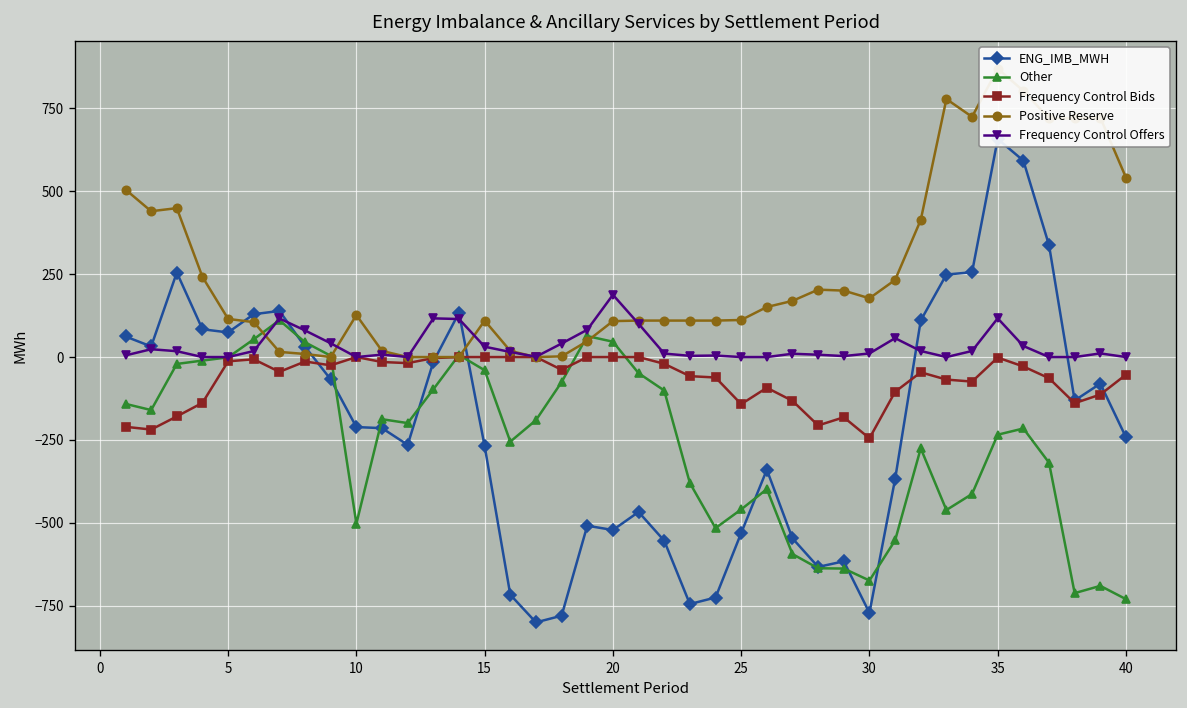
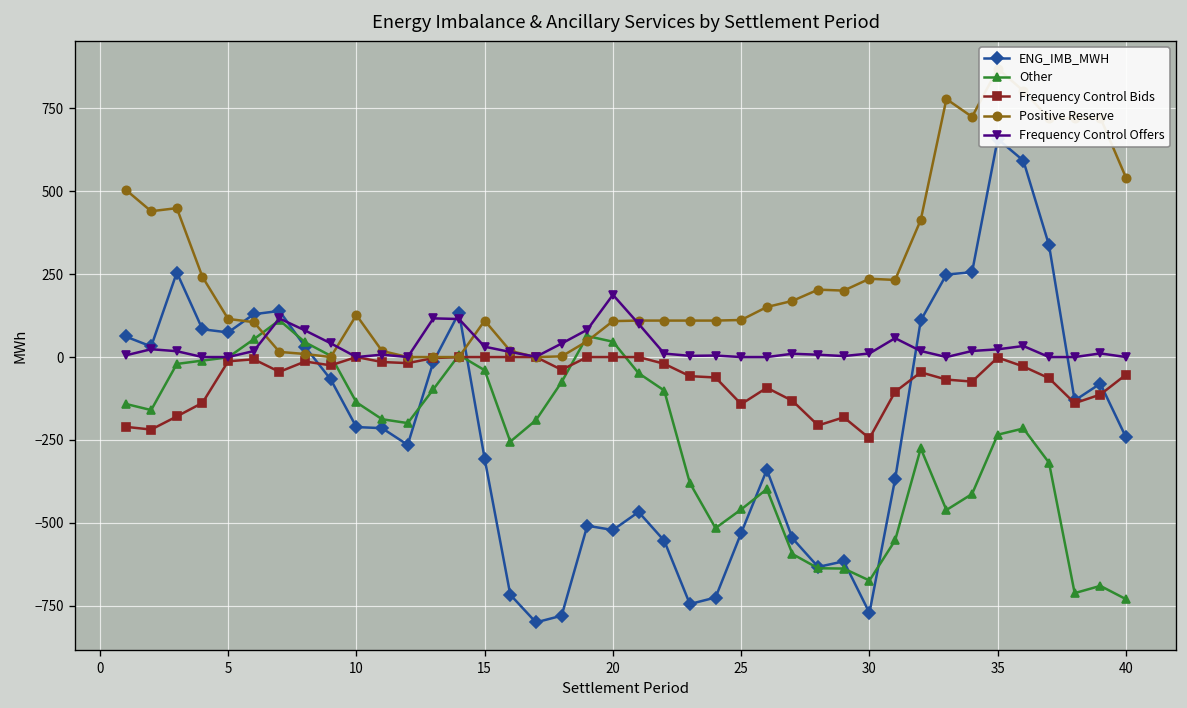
  {
    "ENG_IMB_MWH": {
      "5": 70,
      "10": -210,
-     "15": -270,
+     "15": -310,
      "20": -520,
      "25": -530,
      "30": -770,
      "40": -240
    },
    "Other": {
-     "10": -500,
+     "10": -140,
      "15": -40,
      "20": 50,
      "25": -460,
      "30": -670,
      "35": -230,
      "40": -730
    },
    "Frequency Control Bids": {
      "5": -10,
      "15": 0,
      "20": 0,
      "25": -140,
      "30": -240,
      "35": 0,
      "40": -50
    },
    "Positive Reserve": {
      "5": 120,
      "10": 130,
      "15": 110,
      "20": 110,
      "25": 110,
-     "30": 180,
+     "30": 240,
      "40": 540
    },
    "Frequency Control Offers": {
      "15": 30,
      "20": 190,
      "25": 0,
      "30": 10,
-     "35": 120,
+     "35": 20,
      "40": 0
    }
  }
